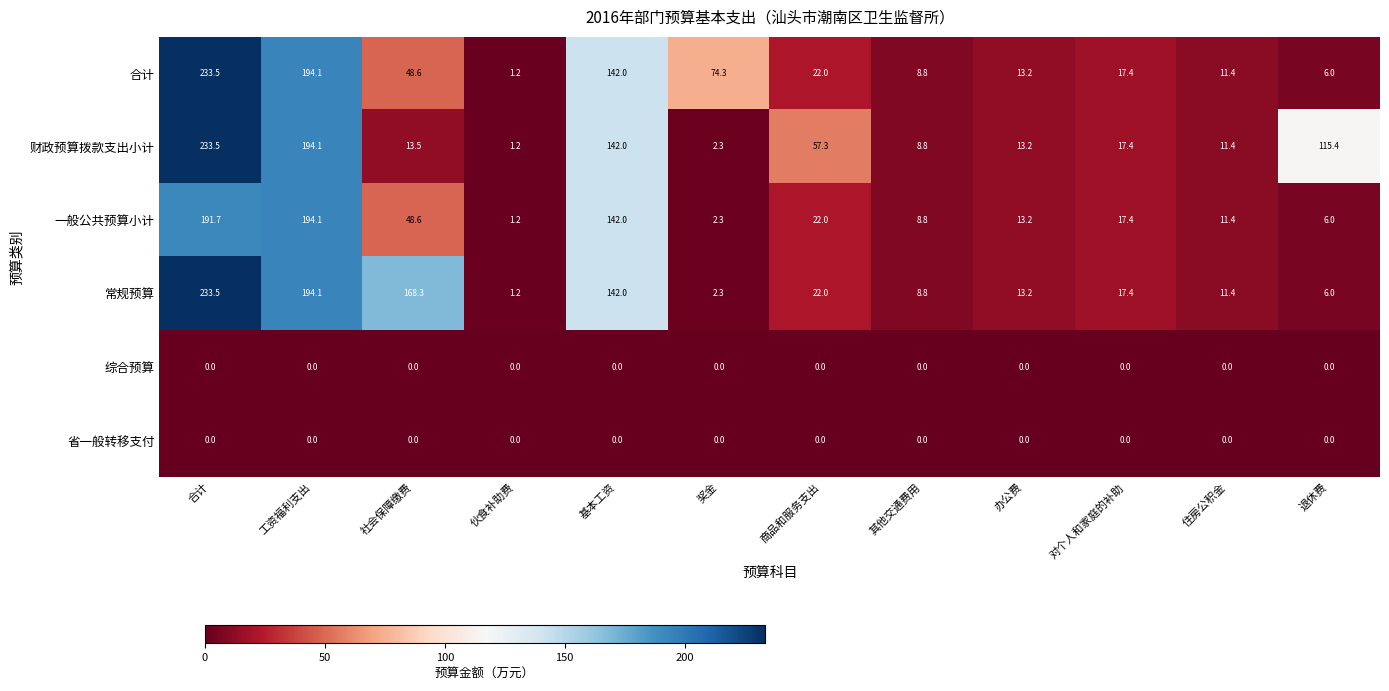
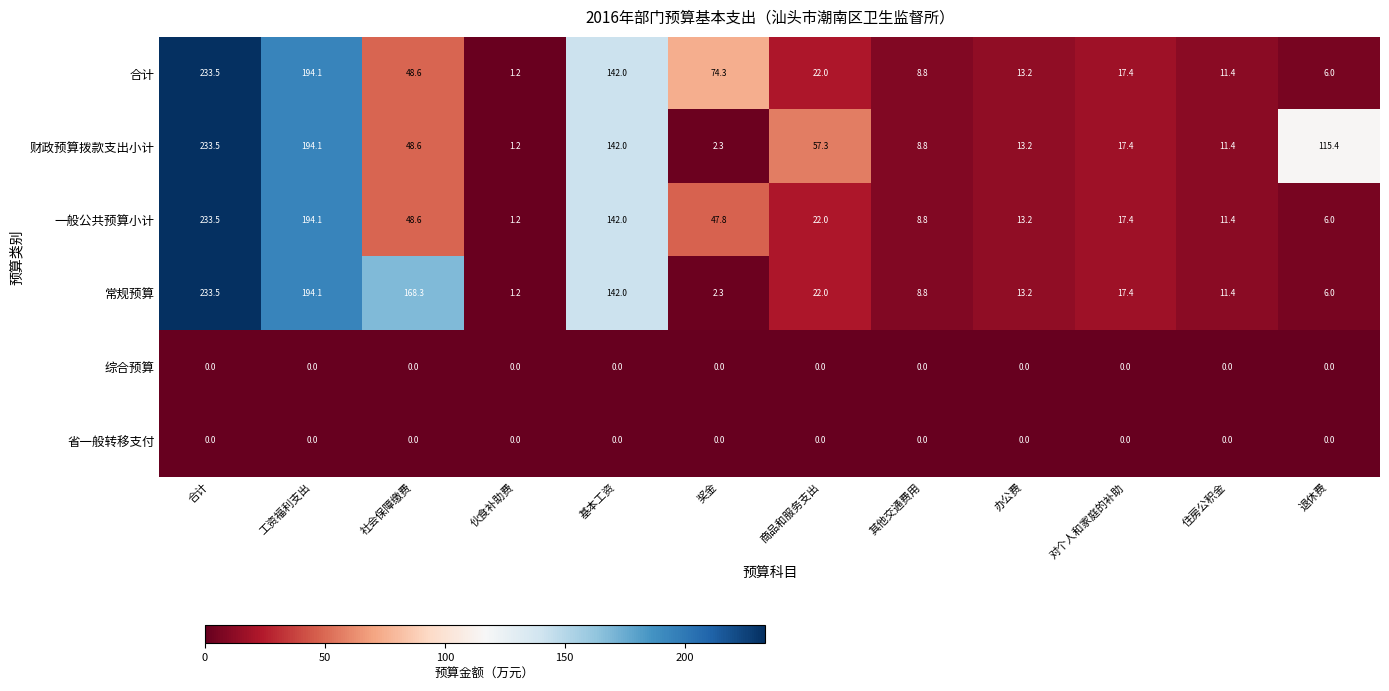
  {
    "合计": {
      "合计": 233.5,
      "工资福利支出": 194.1,
      "社会保障缴费": 48.6,
      "伙食补助费": 1.2,
      "基本工资": 142.0,
      "奖金": 74.3,
      "商品和服务支出": 22.0,
      "其他交通费用": 8.8,
      "办公费": 13.2,
      "对个人和家庭的补助": 17.4,
      "住房公积金": 11.4,
      "退休费": 6.0
    },
    "财政预算拨款支出小计": {
      "合计": 233.5,
      "工资福利支出": 194.1,
-     "社会保障缴费": 13.5,
+     "社会保障缴费": 48.6,
      "伙食补助费": 1.2,
      "基本工资": 142.0,
      "奖金": 2.3,
      "商品和服务支出": 57.3,
      "其他交通费用": 8.8,
      "办公费": 13.2,
      "对个人和家庭的补助": 17.4,
      "住房公积金": 11.4,
      "退休费": 115.4
    },
    "一般公共预算小计": {
-     "合计": 191.7,
+     "合计": 233.5,
      "工资福利支出": 194.1,
      "社会保障缴费": 48.6,
      "伙食补助费": 1.2,
      "基本工资": 142.0,
-     "奖金": 2.3,
+     "奖金": 47.8,
      "商品和服务支出": 22.0,
      "其他交通费用": 8.8,
      "办公费": 13.2,
      "对个人和家庭的补助": 17.4,
      "住房公积金": 11.4,
      "退休费": 6.0
    },
    "常规预算": {
      "合计": 233.5,
      "工资福利支出": 194.1,
      "社会保障缴费": 168.3,
      "伙食补助费": 1.2,
      "基本工资": 142.0,
      "奖金": 2.3,
      "商品和服务支出": 22.0,
      "其他交通费用": 8.8,
      "办公费": 13.2,
      "对个人和家庭的补助": 17.4,
      "住房公积金": 11.4,
      "退休费": 6.0
    },
    "综合预算": {
      "合计": 0.0,
      "工资福利支出": 0.0,
      "社会保障缴费": 0.0,
      "伙食补助费": 0.0,
      "基本工资": 0.0,
      "奖金": 0.0,
      "商品和服务支出": 0.0,
      "其他交通费用": 0.0,
      "办公费": 0.0,
      "对个人和家庭的补助": 0.0,
      "住房公积金": 0.0,
      "退休费": 0.0
    },
    "省一般转移支付": {
      "合计": 0.0,
      "工资福利支出": 0.0,
      "社会保障缴费": 0.0,
      "伙食补助费": 0.0,
      "基本工资": 0.0,
      "奖金": 0.0,
      "商品和服务支出": 0.0,
      "其他交通费用": 0.0,
      "办公费": 0.0,
      "对个人和家庭的补助": 0.0,
      "住房公积金": 0.0,
      "退休费": 0.0
    }
  }
